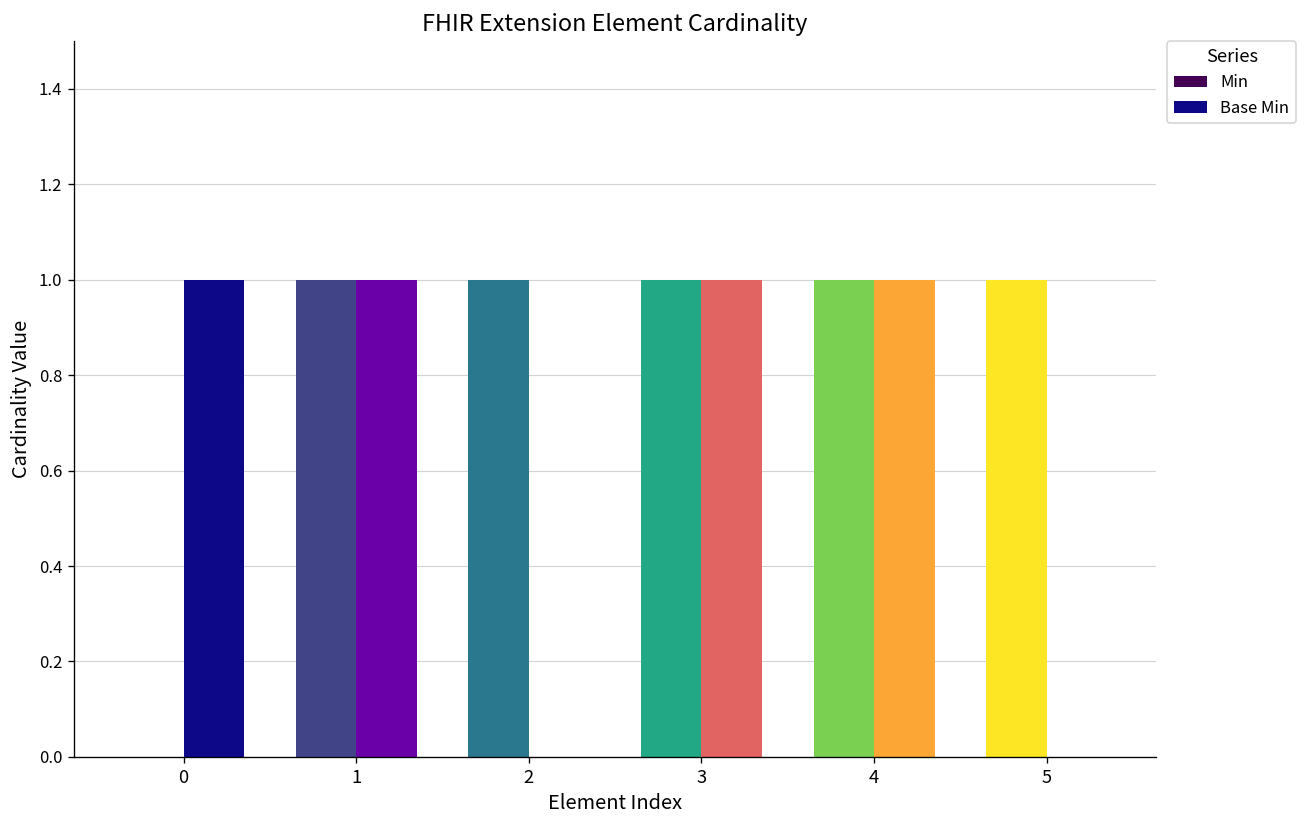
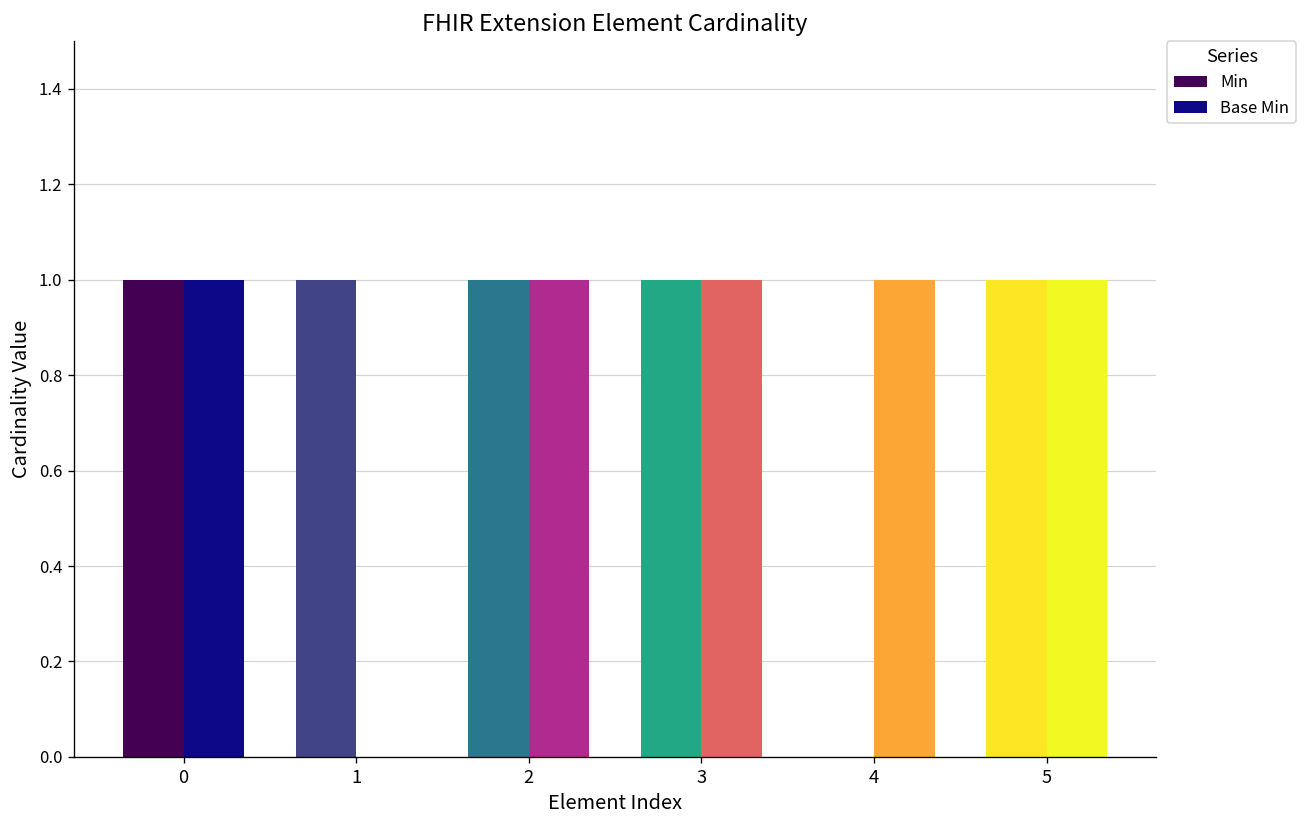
  {
    "Min": {
-     "0": 0,
+     "0": 1,
      "1": 1,
      "2": 1,
      "3": 1,
-     "4": 1,
+     "4": 0,
      "5": 1
    },
    "Base Min": {
      "0": 1,
-     "1": 1,
-     "2": 0,
+     "1": 0,
+     "2": 1,
      "3": 1,
      "4": 1,
-     "5": 0
+     "5": 1
    }
  }
